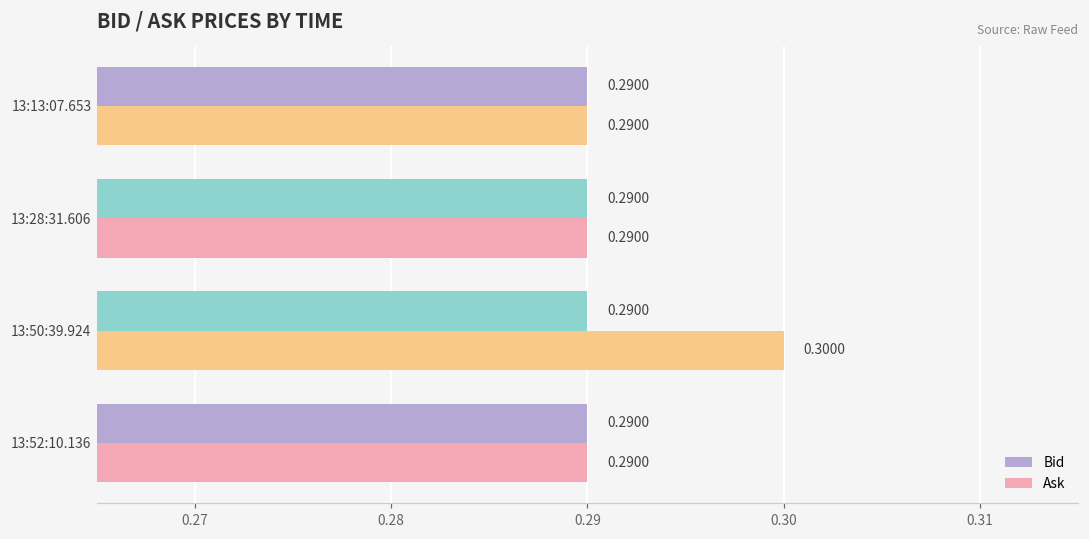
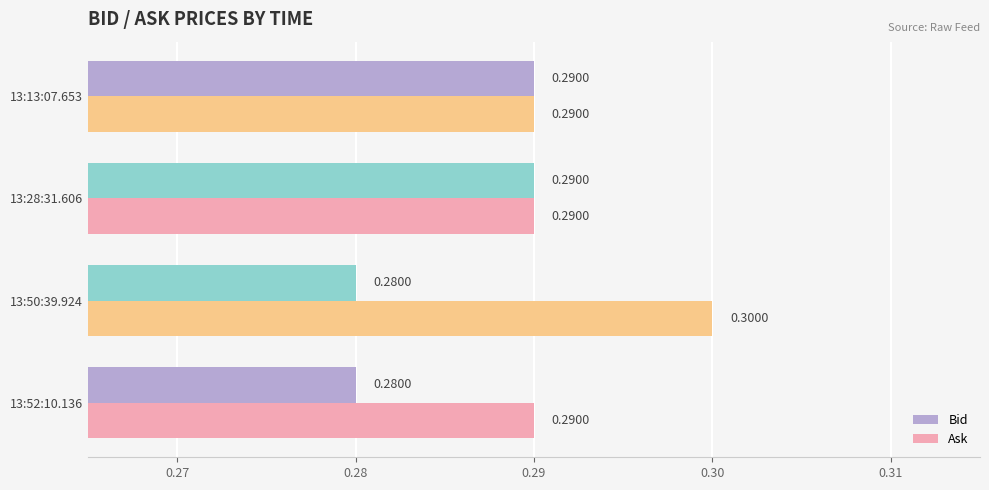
  {
    "Bid": {
      "13:13:07.653": 0.2900,
      "13:28:31.606": 0.2900,
-     "13:50:39.924": 0.2900,
-     "13:52:10.136": 0.2900
+     "13:50:39.924": 0.2800,
+     "13:52:10.136": 0.2800
    },
    "Ask": {
      "13:13:07.653": 0.2900,
      "13:28:31.606": 0.2900,
      "13:50:39.924": 0.3000,
      "13:52:10.136": 0.2900
    }
  }
